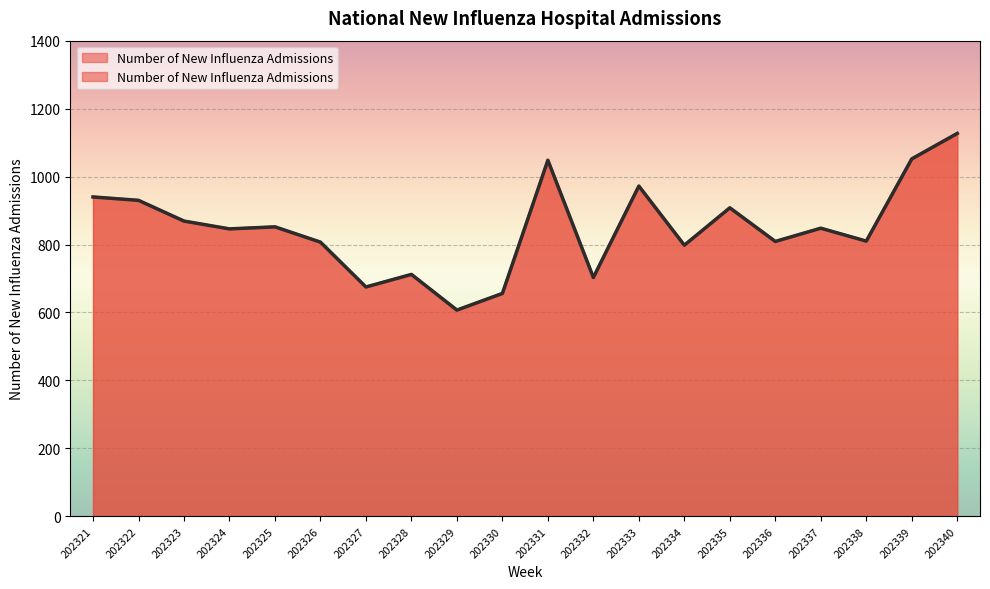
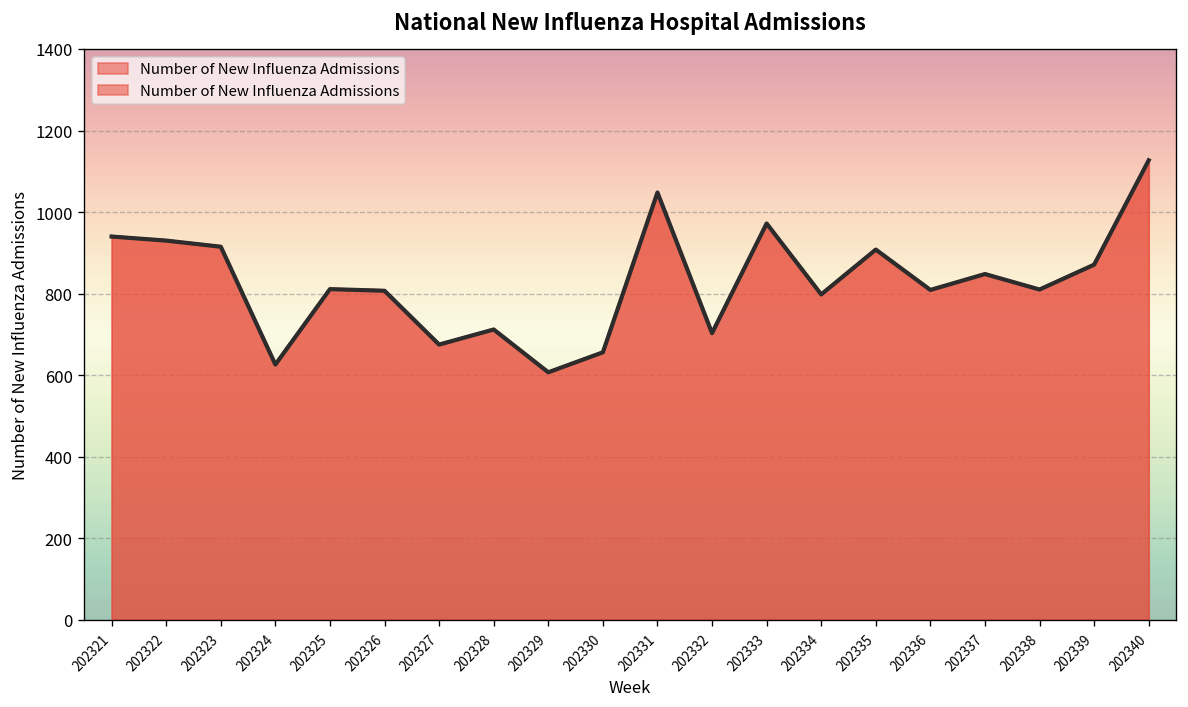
  {
    "202321": 940,
    "202322": 930,
-   "202323": 870,
-   "202324": 850,
-   "202325": 850,
+   "202323": 920,
+   "202324": 630,
+   "202325": 810,
    "202326": 810,
    "202327": 680,
    "202328": 710,
    "202329": 610,
    "202330": 660,
    "202331": 1050,
    "202332": 700,
    "202333": 970,
    "202334": 800,
    "202335": 910,
    "202336": 810,
    "202337": 850,
    "202338": 810,
-   "202339": 1050,
+   "202339": 870,
    "202340": 1130
  }
